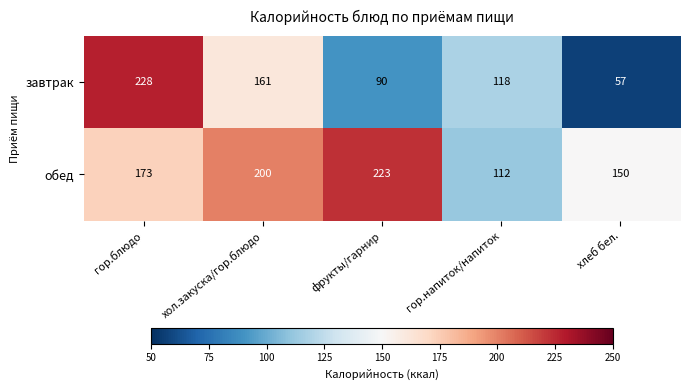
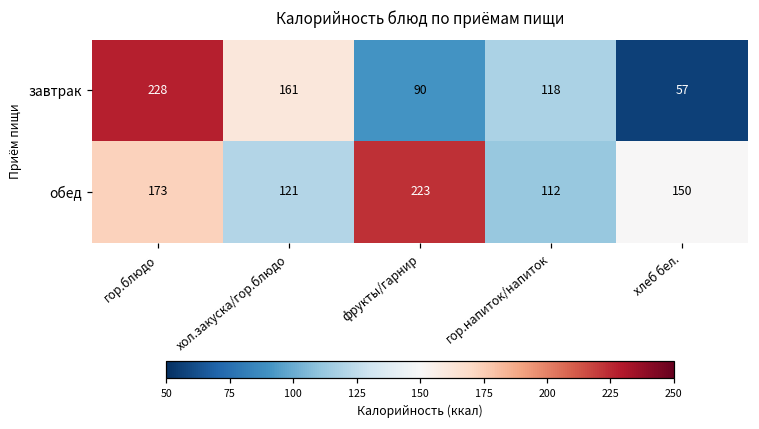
  {
    "завтрак": {
      "гор.блюдо": 228,
      "хол.закуска/гор.блюдо": 161,
      "фрукты/гарнир": 90,
      "гор.напиток/напиток": 118,
      "хлеб бел.": 57
    },
    "обед": {
      "гор.блюдо": 173,
-     "хол.закуска/гор.блюдо": 200,
+     "хол.закуска/гор.блюдо": 121,
      "фрукты/гарнир": 223,
      "гор.напиток/напиток": 112,
      "хлеб бел.": 150
    }
  }
